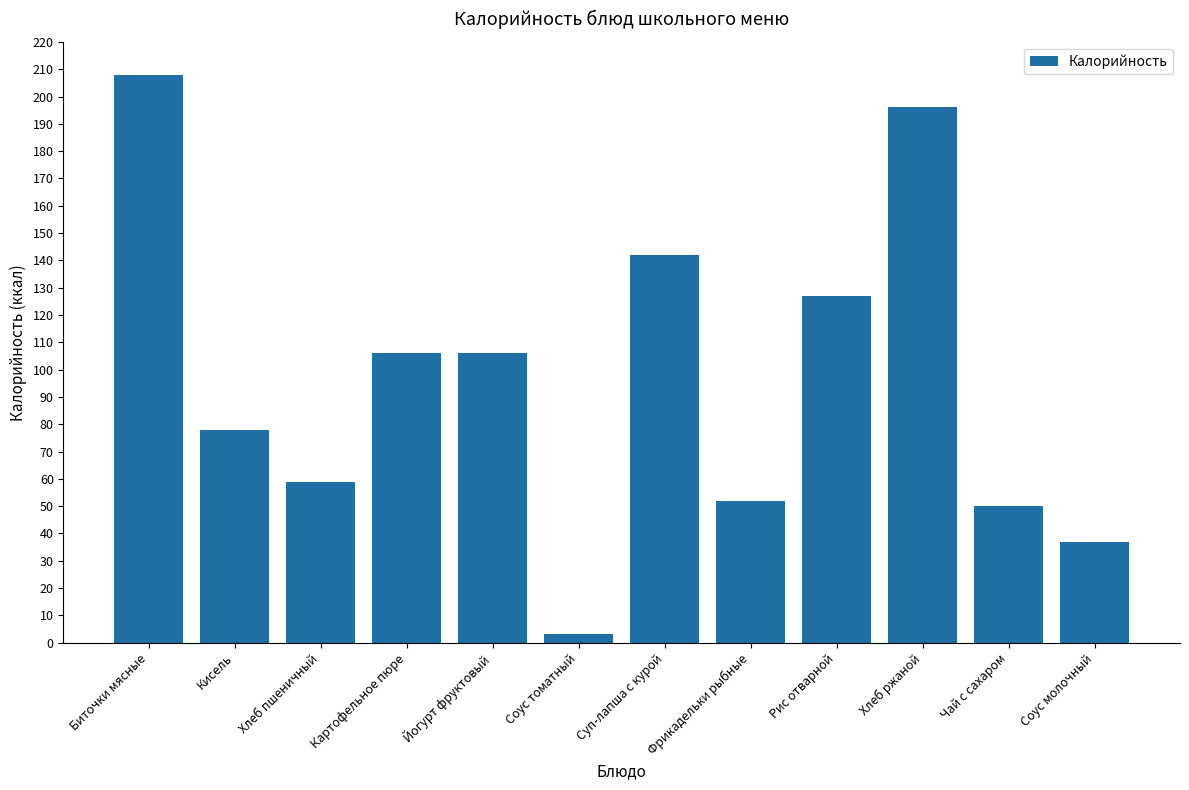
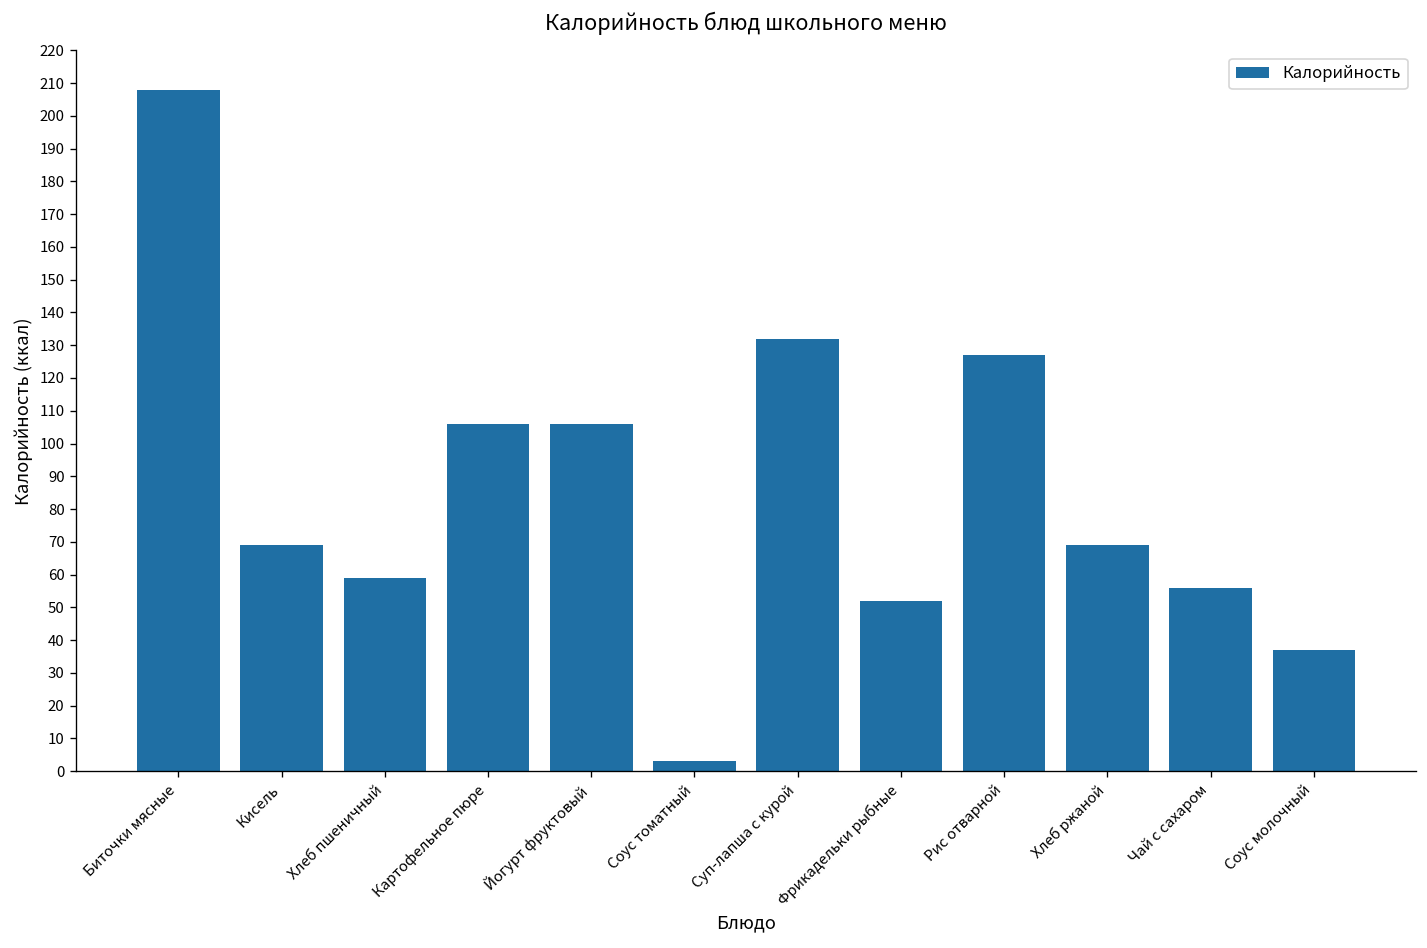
  {
    "Биточки мясные": 208,
-   "Кисель": 78,
+   "Кисель": 69,
    "Хлеб пшеничный": 59,
    "Картофельное пюре": 106,
    "Йогурт фруктовый": 106,
    "Соус томатный": 3,
-   "Суп-лапша с курой": 142,
+   "Суп-лапша с курой": 132,
    "Фрикадельки рыбные": 52,
    "Рис отварной": 127,
-   "Хлеб ржаной": 196,
-   "Чай с сахаром": 50,
+   "Хлеб ржаной": 69,
+   "Чай с сахаром": 56,
    "Соус молочный": 37
  }
